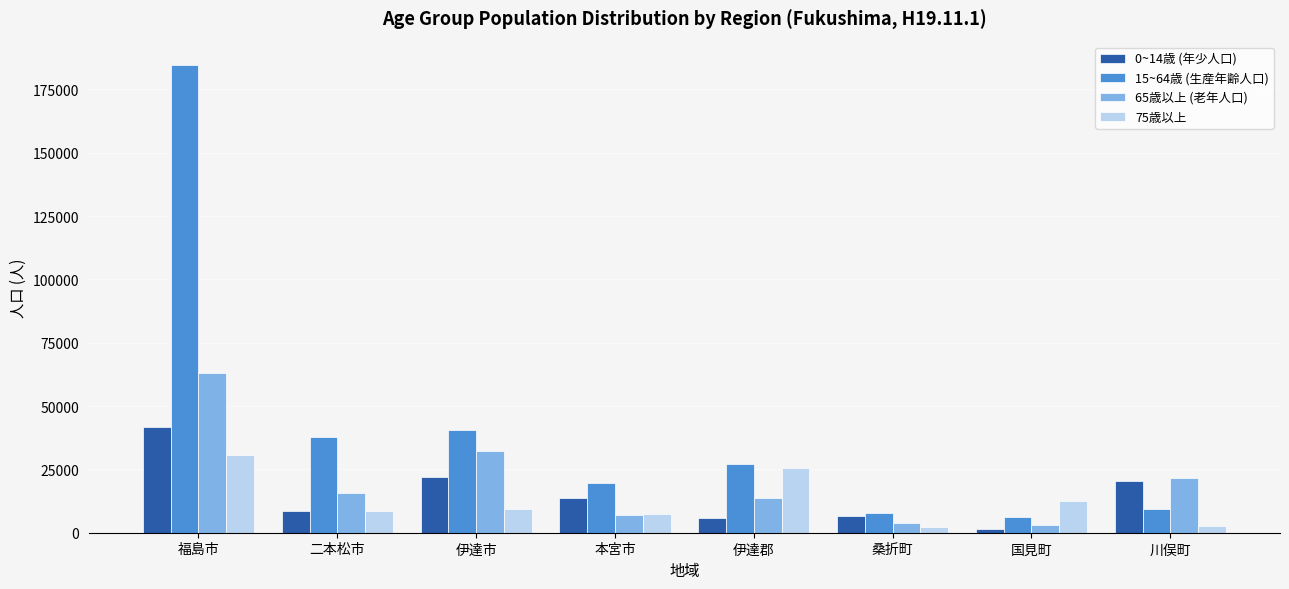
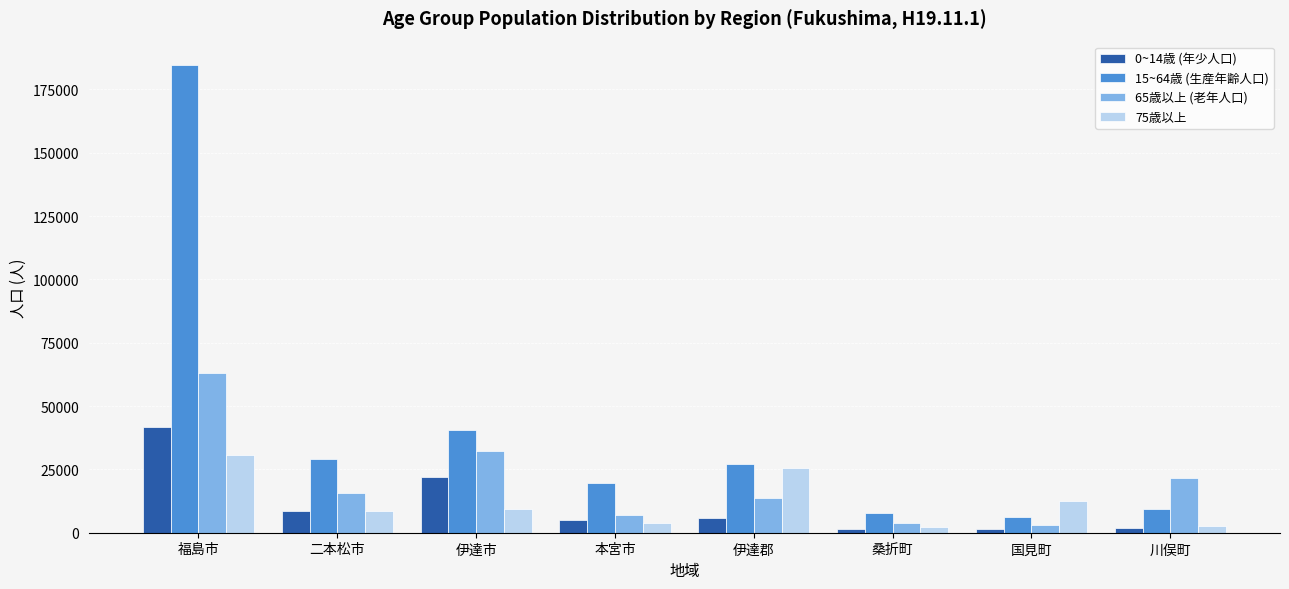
  {
    "0~14歳 (年少人口)": {
      "福島市": 42000,
      "二本松市": 8000,
      "伊達市": 22000,
-     "本宮市": 14000,
+     "本宮市": 5000,
      "伊達郡": 6000,
-     "桑折町": 7000,
+     "桑折町": 2000,
      "国見町": 1000,
-     "川俣町": 21000
+     "川俣町": 2000
    },
    "15~64歳 (生産年齢人口)": {
      "福島市": 185000,
-     "二本松市": 38000,
+     "二本松市": 29000,
      "伊達市": 40000,
      "本宮市": 20000,
      "伊達郡": 27000,
      "桑折町": 8000,
      "国見町": 6000,
      "川俣町": 9000
    },
    "65歳以上 (老年人口)": {
      "福島市": 63000,
      "二本松市": 16000,
      "伊達市": 32000,
      "本宮市": 7000,
      "伊達郡": 14000,
      "桑折町": 4000,
      "国見町": 3000,
      "川俣町": 22000
    },
    "75歳以上": {
      "福島市": 31000,
      "二本松市": 9000,
      "伊達市": 9000,
-     "本宮市": 8000,
+     "本宮市": 4000,
      "伊達郡": 25000,
      "桑折町": 2000,
      "国見町": 13000,
      "川俣町": 3000
    }
  }
